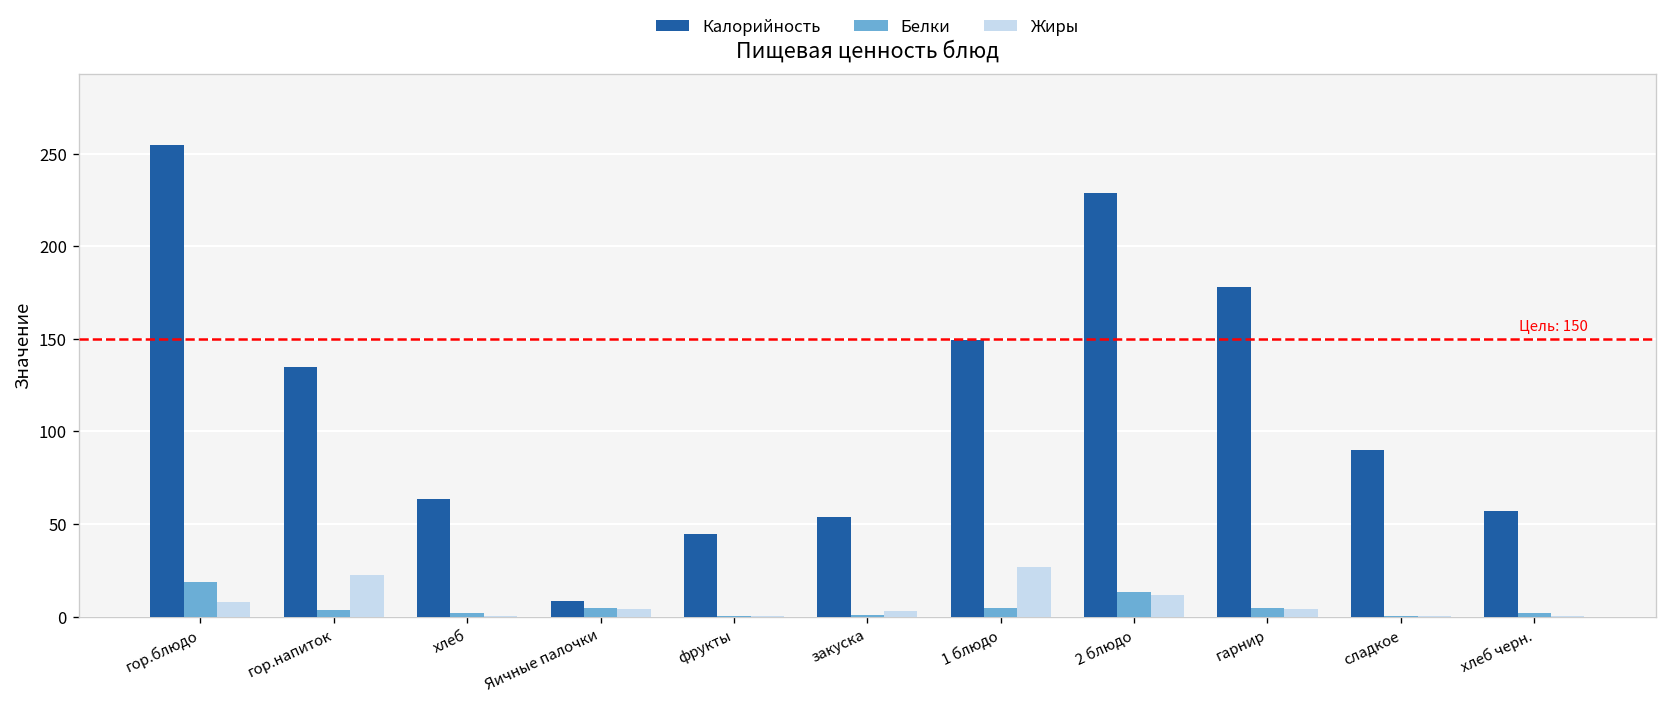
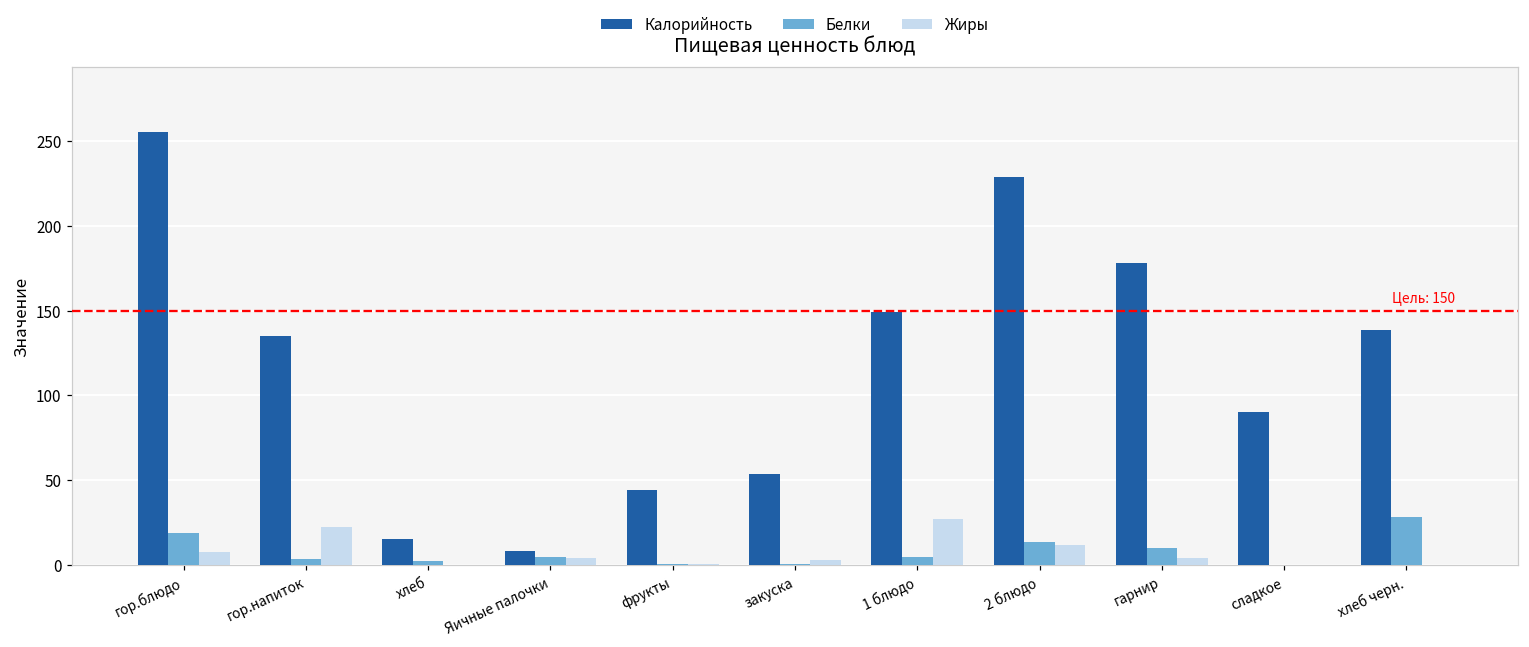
  {
    "Калорийность": {
      "гор.блюдо": 255,
      "гор.напиток": 135,
-     "хлеб": 63,
+     "хлеб": 16,
      "Яичные палочки": 8,
      "фрукты": 45,
      "закуска": 54,
      "1 блюдо": 149,
      "2 блюдо": 229,
      "гарнир": 178,
      "сладкое": 90,
-     "хлеб черн.": 57
+     "хлеб черн.": 138
    },
    "Белки": {
      "гор.блюдо": 19,
      "гор.напиток": 4,
      "хлеб": 2,
      "Яичные палочки": 5,
      "1 блюдо": 5,
      "2 блюдо": 13,
-     "гарнир": 5,
-     "хлеб черн.": 2
+     "гарнир": 10,
+     "хлеб черн.": 29
    },
    "Жиры": {
      "гор.блюдо": 8,
      "гор.напиток": 22,
      "Яичные палочки": 4,
      "закуска": 3,
      "1 блюдо": 27,
      "2 блюдо": 12,
      "гарнир": 4
    }
  }
